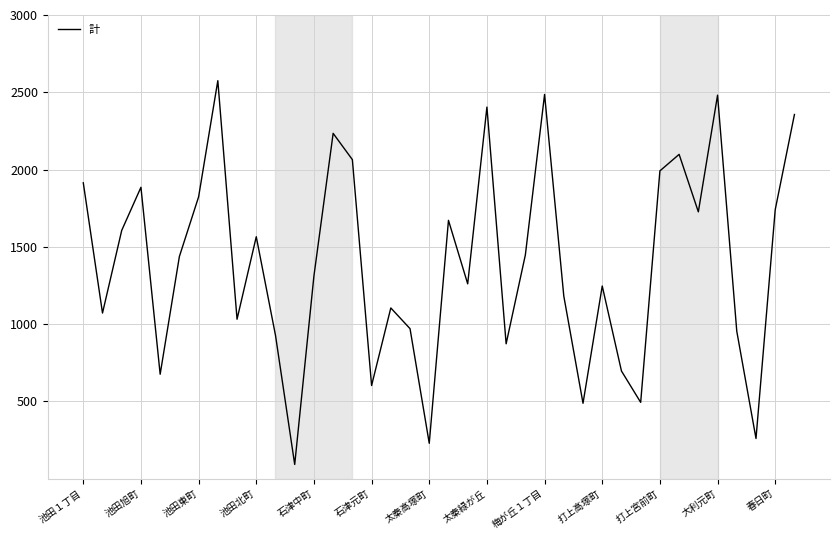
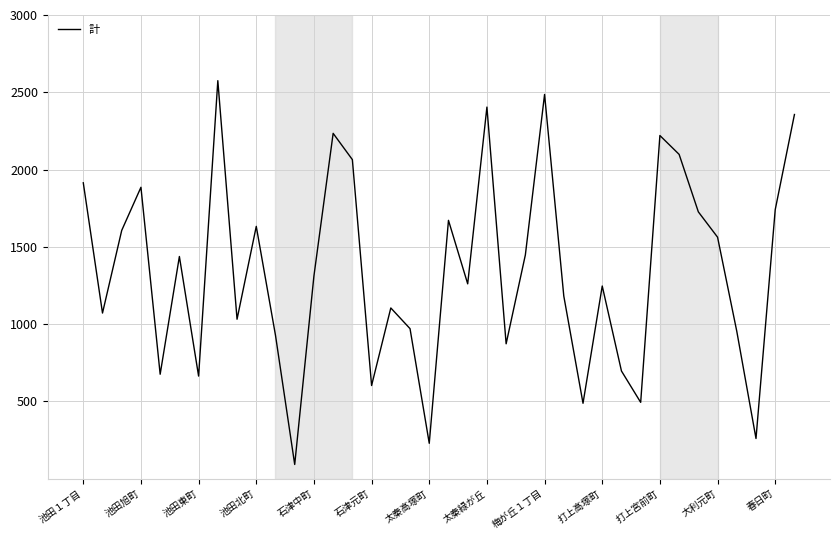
  {
    "池田１丁目": 1910,
    "池田旭町": 1890,
-   "池田東町": 1820,
-   "池田北町": 1570,
+   "池田東町": 660,
+   "池田北町": 1630,
    "石津中町": 1310,
    "石津元町": 600,
    "太秦高塚町": 230,
    "太秦緑が丘": 2400,
    "梅が丘１丁目": 2490,
    "打上高塚町": 1250,
-   "打上宮前町": 1990,
-   "大利元町": 2480,
+   "打上宮前町": 2220,
+   "大利元町": 1560,
    "春日町": 1740
  }
